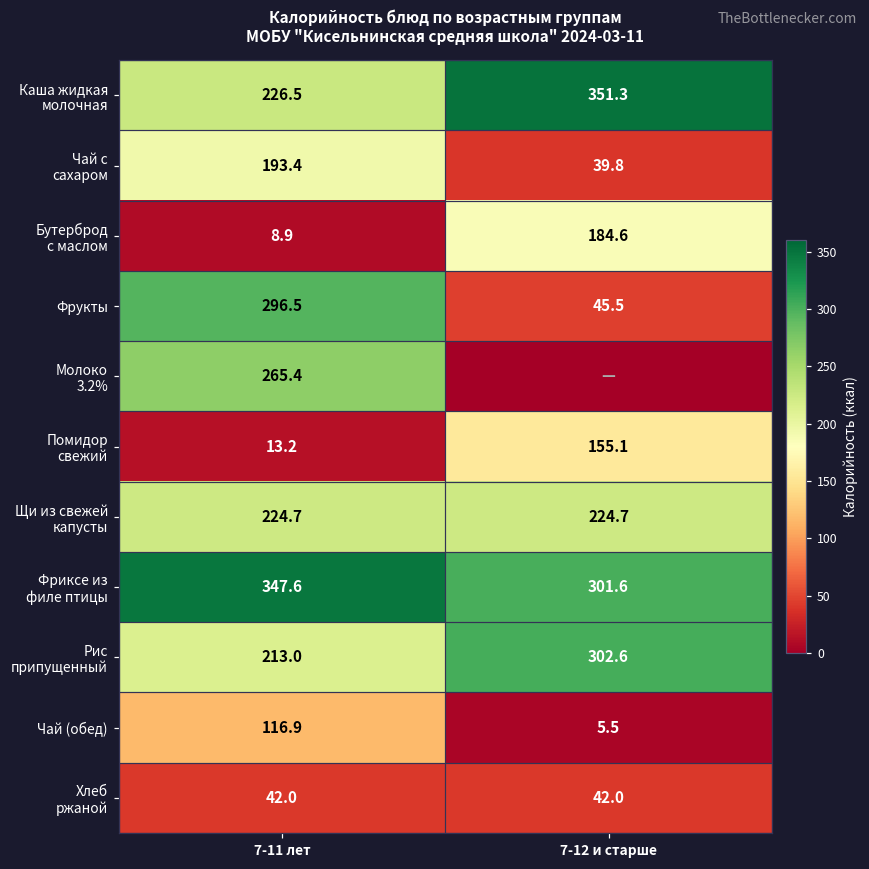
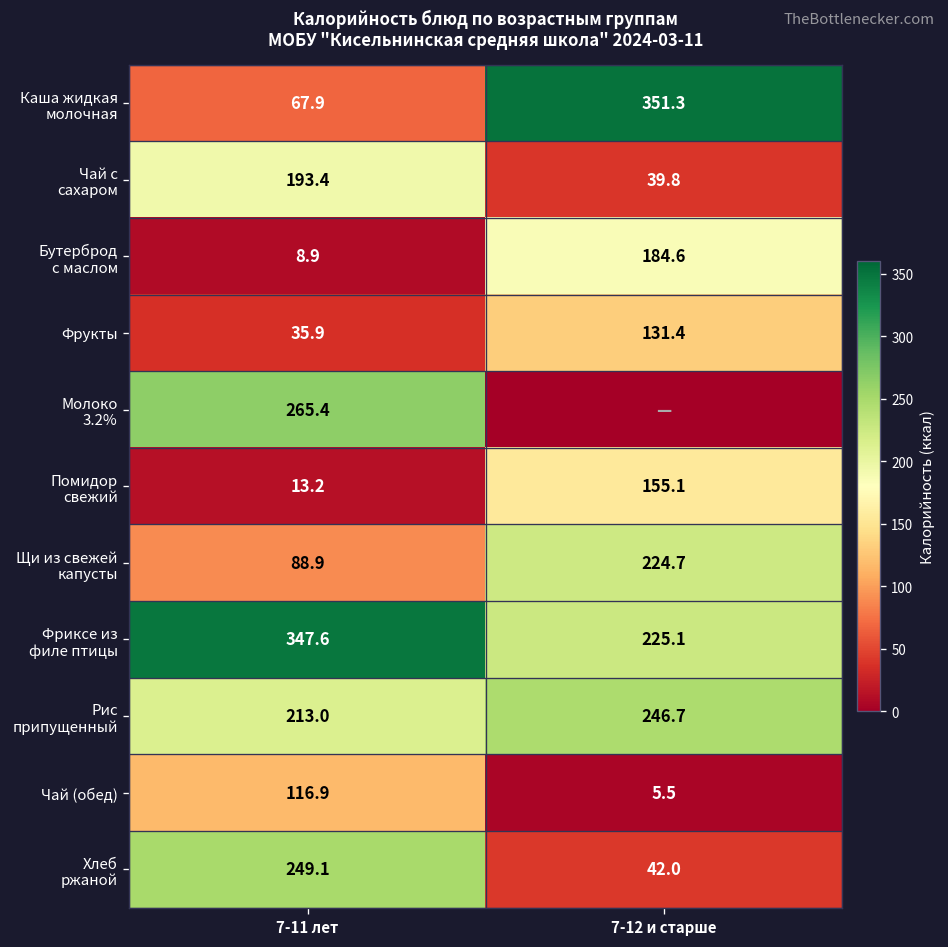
  {
    "Каша жидкая молочная": {
-     "7-11 лет": 226.5,
+     "7-11 лет": 67.9,
      "7-12 и старше": 351.3
    },
    "Чай с сахаром": {
      "7-11 лет": 193.4,
      "7-12 и старше": 39.8
    },
    "Бутерброд с маслом": {
      "7-11 лет": 8.9,
      "7-12 и старше": 184.6
    },
    "Фрукты": {
-     "7-11 лет": 296.5,
-     "7-12 и старше": 45.5
+     "7-11 лет": 35.9,
+     "7-12 и старше": 131.4
    },
    "Молоко 3.2%": {
      "7-11 лет": 265.4
    },
    "Помидор свежий": {
      "7-11 лет": 13.2,
      "7-12 и старше": 155.1
    },
    "Щи из свежей капусты": {
-     "7-11 лет": 224.7,
+     "7-11 лет": 88.9,
      "7-12 и старше": 224.7
    },
    "Фриксе из филе птицы": {
      "7-11 лет": 347.6,
-     "7-12 и старше": 301.6
+     "7-12 и старше": 225.1
    },
    "Рис припущенный": {
      "7-11 лет": 213.0,
-     "7-12 и старше": 302.6
+     "7-12 и старше": 246.7
    },
    "Чай (обед)": {
      "7-11 лет": 116.9,
      "7-12 и старше": 5.5
    },
    "Хлеб ржаной": {
-     "7-11 лет": 42.0,
+     "7-11 лет": 249.1,
      "7-12 и старше": 42.0
    }
  }
